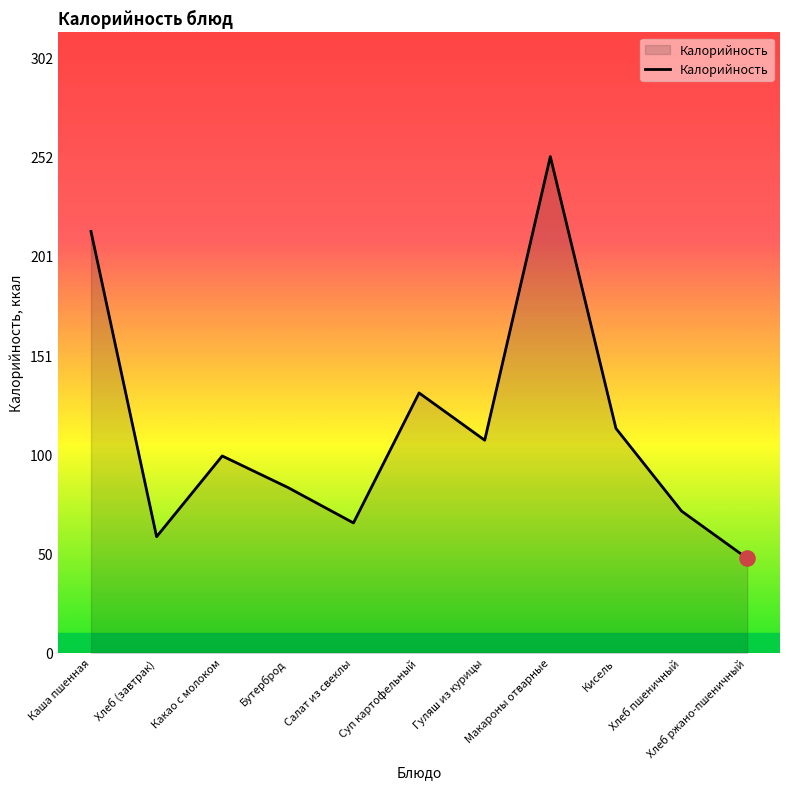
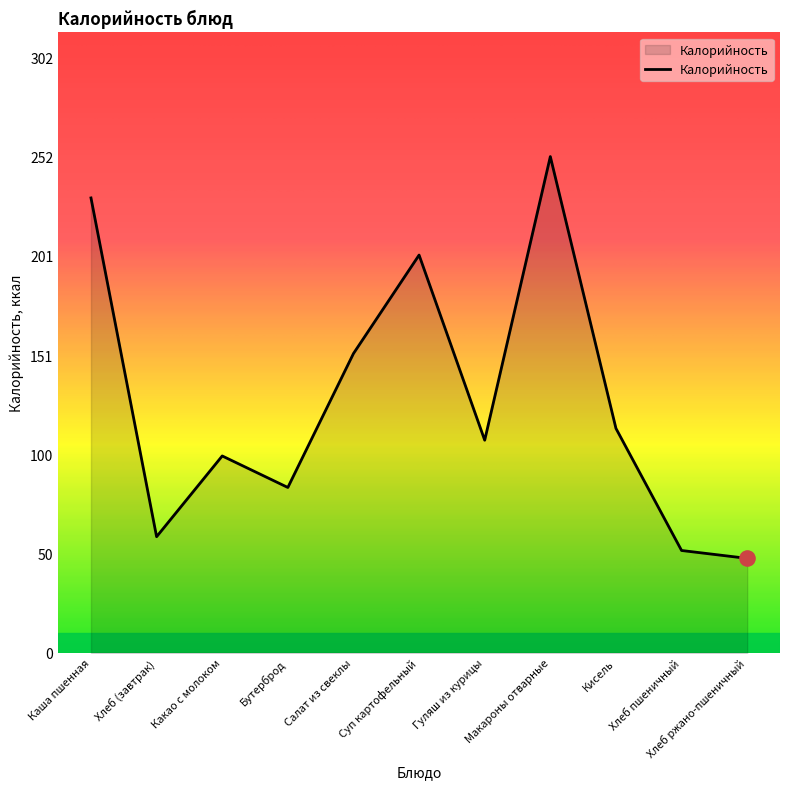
  {
    "Калорийность": {
-     "Каша пшенная": 214,
+     "Каша пшенная": 231,
      "Хлеб (завтрак)": 59,
      "Какао с молоком": 100,
      "Бутерброд": 84,
-     "Салат из свеклы": 66,
-     "Суп картофельный": 132,
+     "Салат из свеклы": 152,
+     "Суп картофельный": 202,
      "Гуляш из курицы": 108,
      "Макароны отварные": 252,
      "Кисель": 114,
-     "Хлеб пшеничный": 72
+     "Хлеб пшеничный": 52
    }
  }
